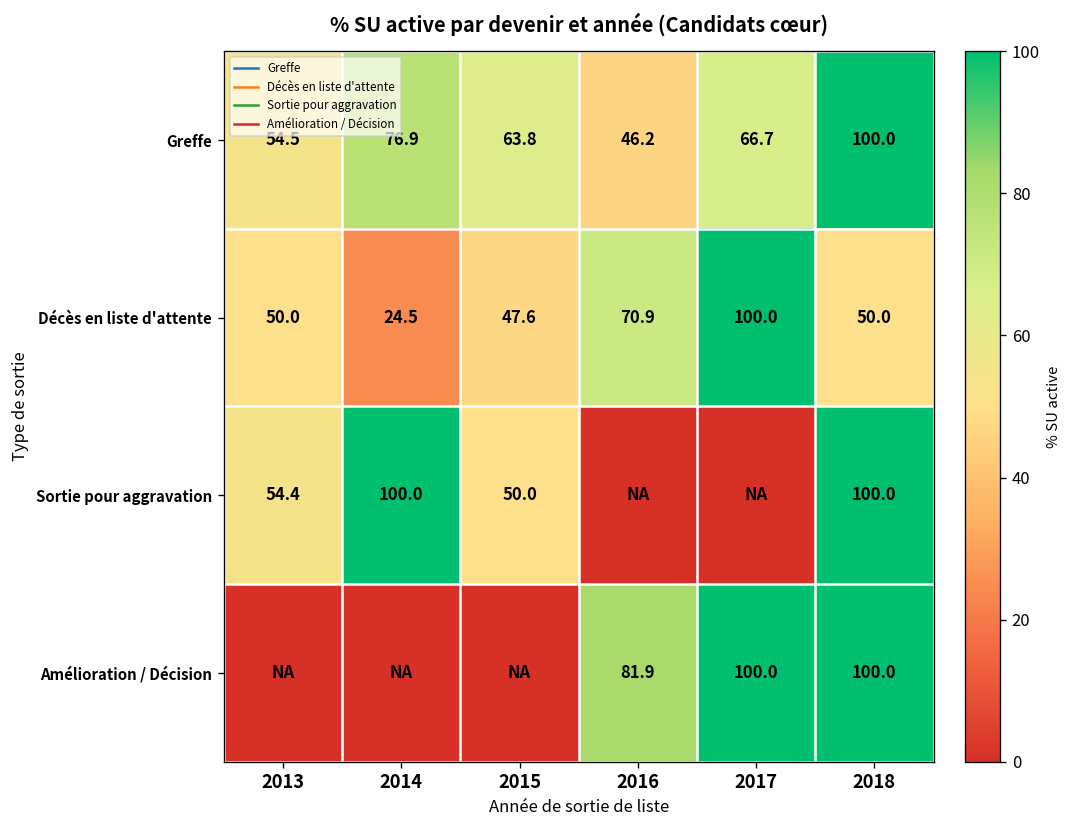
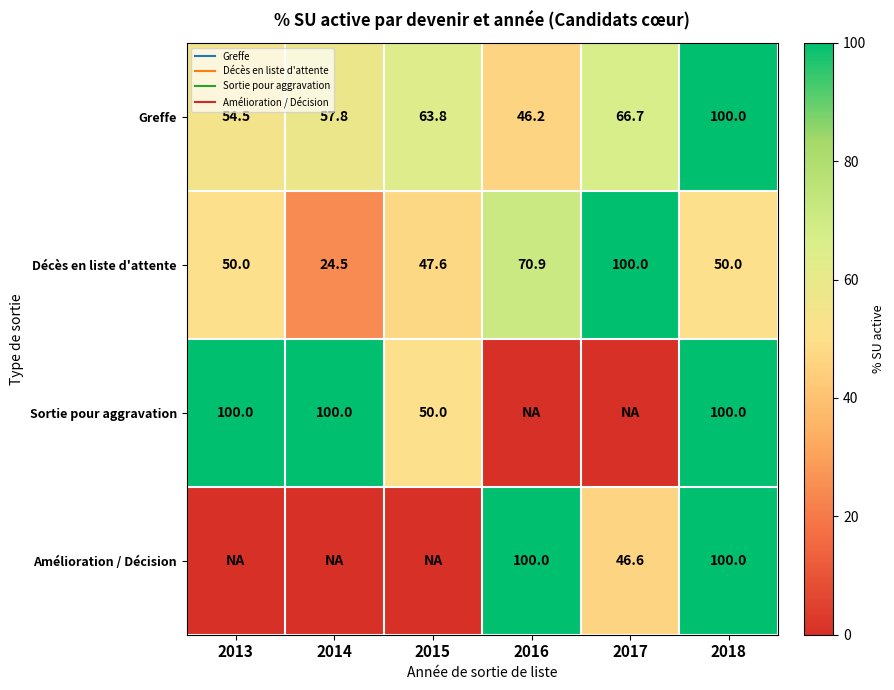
  {
    "Greffe": {
-     "2014": 76.9,
+     "2014": 57.8,
      "2015": 63.8,
      "2016": 46.2,
      "2017": 66.7,
      "2018": 100.0
    },
    "Décès en liste d'attente": {
      "2013": 50.0,
      "2014": 24.5,
      "2015": 47.6,
      "2016": 70.9,
      "2017": 100.0,
      "2018": 50.0
    },
    "Sortie pour aggravation": {
-     "2013": 54.4,
+     "2013": 100.0,
      "2014": 100.0,
      "2015": 50.0,
      "2018": 100.0
    },
    "Amélioration / Décision": {
-     "2016": 81.9,
-     "2017": 100.0,
+     "2016": 100.0,
+     "2017": 46.6,
      "2018": 100.0
    }
  }
